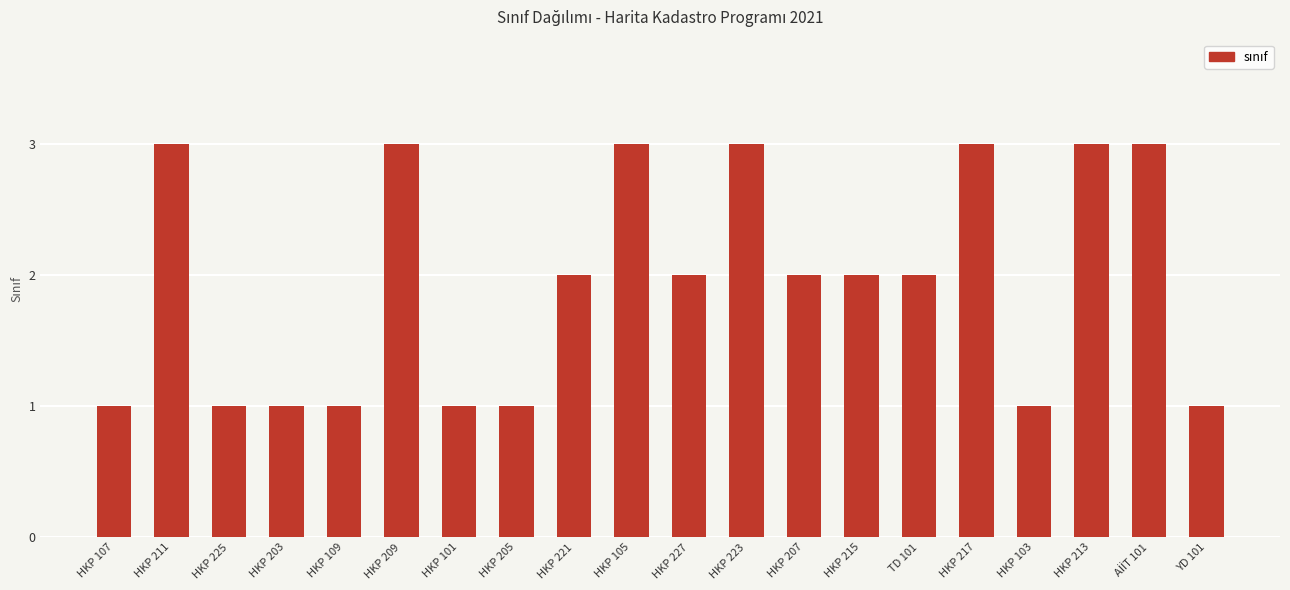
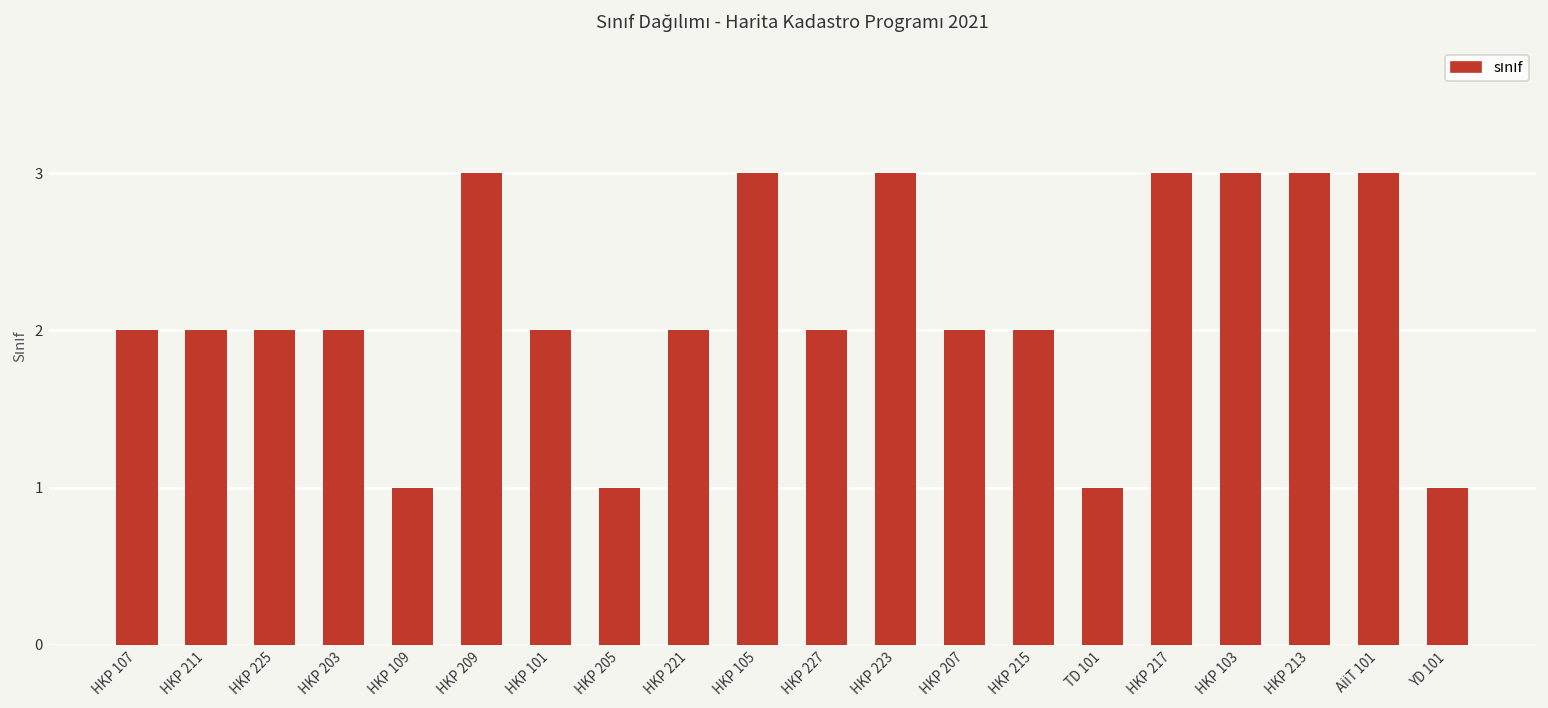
  {
-   "HKP 107": 1,
-   "HKP 211": 3,
-   "HKP 225": 1,
-   "HKP 203": 1,
+   "HKP 107": 2,
+   "HKP 211": 2,
+   "HKP 225": 2,
+   "HKP 203": 2,
    "HKP 109": 1,
    "HKP 209": 3,
-   "HKP 101": 1,
+   "HKP 101": 2,
    "HKP 205": 1,
    "HKP 221": 2,
    "HKP 105": 3,
    "HKP 227": 2,
    "HKP 223": 3,
    "HKP 207": 2,
    "HKP 215": 2,
-   "TD 101": 2,
+   "TD 101": 1,
    "HKP 217": 3,
-   "HKP 103": 1,
+   "HKP 103": 3,
    "HKP 213": 3,
    "AİİT 101": 3,
    "YD 101": 1
  }
